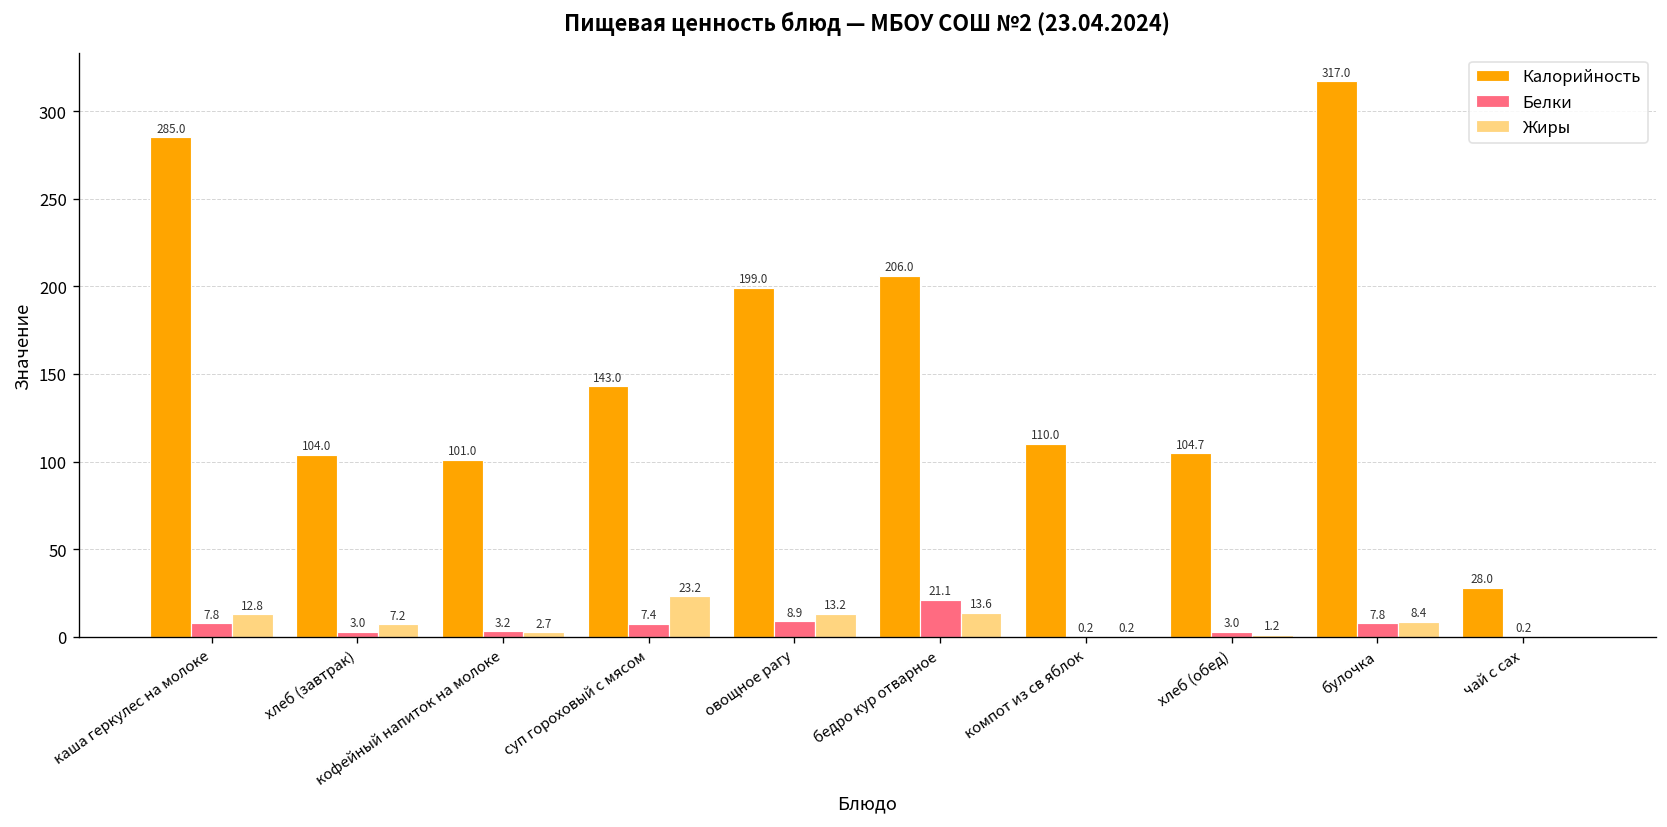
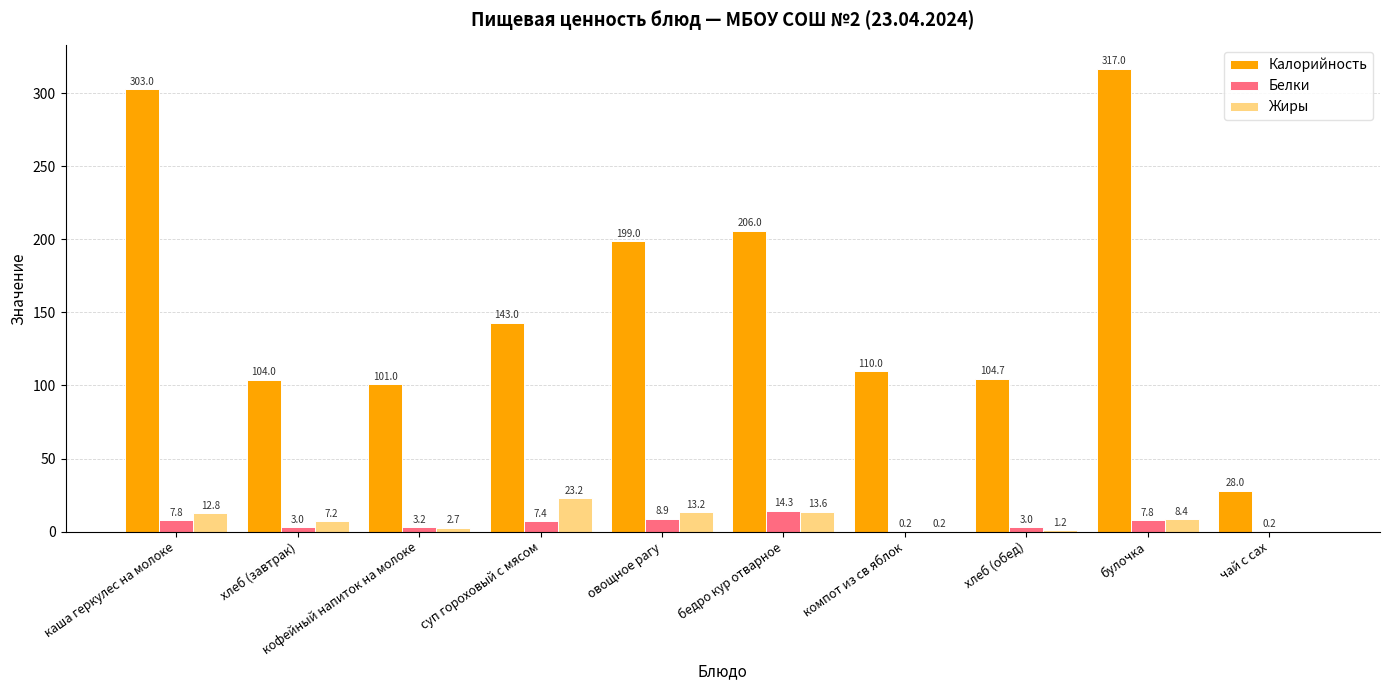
  {
    "Калорийность": {
-     "каша геркулес на молоке": 285.0,
+     "каша геркулес на молоке": 303.0,
      "хлеб (завтрак)": 104.0,
      "кофейный напиток на молоке": 101.0,
      "суп гороховый с мясом": 143.0,
      "овощное рагу": 199.0,
      "бедро кур отварное": 206.0,
      "компот из св яблок": 110.0,
      "хлеб (обед)": 104.7,
      "булочка": 317.0,
      "чай с сах": 28.0
    },
    "Белки": {
      "каша геркулес на молоке": 7.8,
      "хлеб (завтрак)": 3.0,
      "кофейный напиток на молоке": 3.2,
      "суп гороховый с мясом": 7.4,
      "овощное рагу": 8.9,
-     "бедро кур отварное": 21.1,
+     "бедро кур отварное": 14.3,
      "компот из св яблок": 0.2,
      "хлеб (обед)": 3.0,
      "булочка": 7.8,
      "чай с сах": 0.2
    },
    "Жиры": {
      "каша геркулес на молоке": 12.8,
      "хлеб (завтрак)": 7.2,
      "кофейный напиток на молоке": 2.7,
      "суп гороховый с мясом": 23.2,
      "овощное рагу": 13.2,
      "бедро кур отварное": 13.6,
      "компот из св яблок": 0.2,
      "хлеб (обед)": 1.2,
      "булочка": 8.4
    }
  }
